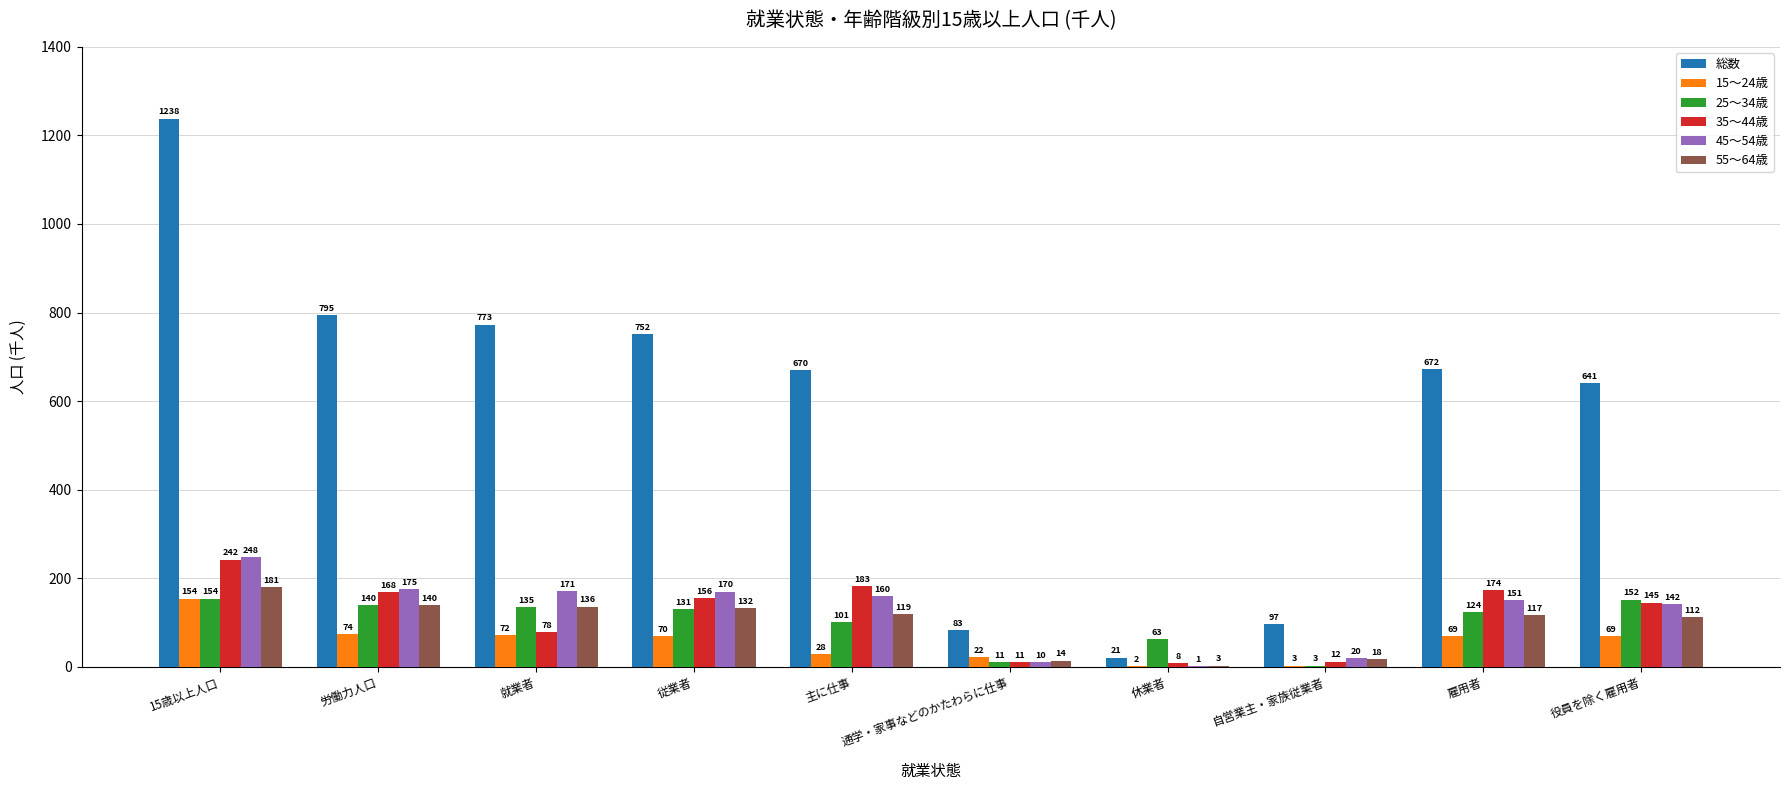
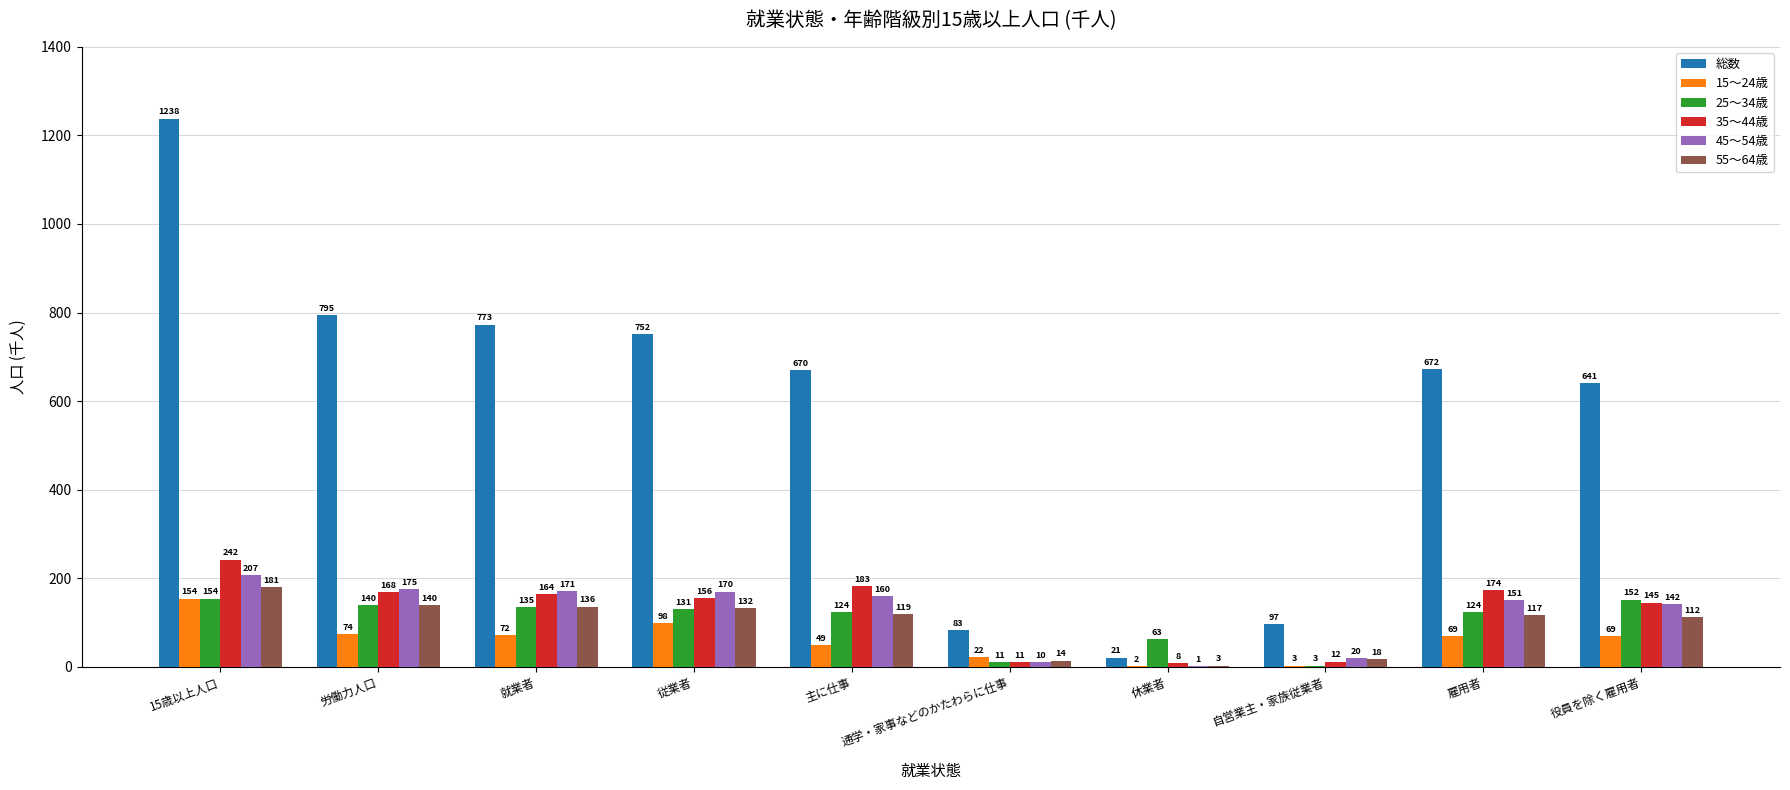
  {
    "総数": {
      "15歳以上人口": 1238,
      "労働力人口": 795,
      "就業者": 773,
      "従業者": 752,
      "主に仕事": 670,
      "通学・家事などのかたわらに仕事": 83,
      "休業者": 21,
      "自営業主・家族従業者": 97,
      "雇用者": 672,
      "役員を除く雇用者": 641
    },
    "15～24歳": {
      "15歳以上人口": 154,
      "労働力人口": 74,
      "就業者": 72,
-     "従業者": 70,
-     "主に仕事": 28,
+     "従業者": 98,
+     "主に仕事": 49,
      "通学・家事などのかたわらに仕事": 22,
      "休業者": 2,
      "自営業主・家族従業者": 3,
      "雇用者": 69,
      "役員を除く雇用者": 69
    },
    "25～34歳": {
      "15歳以上人口": 154,
      "労働力人口": 140,
      "就業者": 135,
      "従業者": 131,
-     "主に仕事": 101,
+     "主に仕事": 124,
      "通学・家事などのかたわらに仕事": 11,
      "休業者": 63,
      "自営業主・家族従業者": 3,
      "雇用者": 124,
      "役員を除く雇用者": 152
    },
    "35～44歳": {
      "15歳以上人口": 242,
      "労働力人口": 168,
-     "就業者": 78,
+     "就業者": 164,
      "従業者": 156,
      "主に仕事": 183,
      "通学・家事などのかたわらに仕事": 11,
      "休業者": 8,
      "自営業主・家族従業者": 12,
      "雇用者": 174,
      "役員を除く雇用者": 145
    },
    "45～54歳": {
-     "15歳以上人口": 248,
+     "15歳以上人口": 207,
      "労働力人口": 175,
      "就業者": 171,
      "従業者": 170,
      "主に仕事": 160,
      "通学・家事などのかたわらに仕事": 10,
      "休業者": 1,
      "自営業主・家族従業者": 20,
      "雇用者": 151,
      "役員を除く雇用者": 142
    },
    "55～64歳": {
      "15歳以上人口": 181,
      "労働力人口": 140,
      "就業者": 136,
      "従業者": 132,
      "主に仕事": 119,
      "通学・家事などのかたわらに仕事": 14,
      "休業者": 3,
      "自営業主・家族従業者": 18,
      "雇用者": 117,
      "役員を除く雇用者": 112
    }
  }
